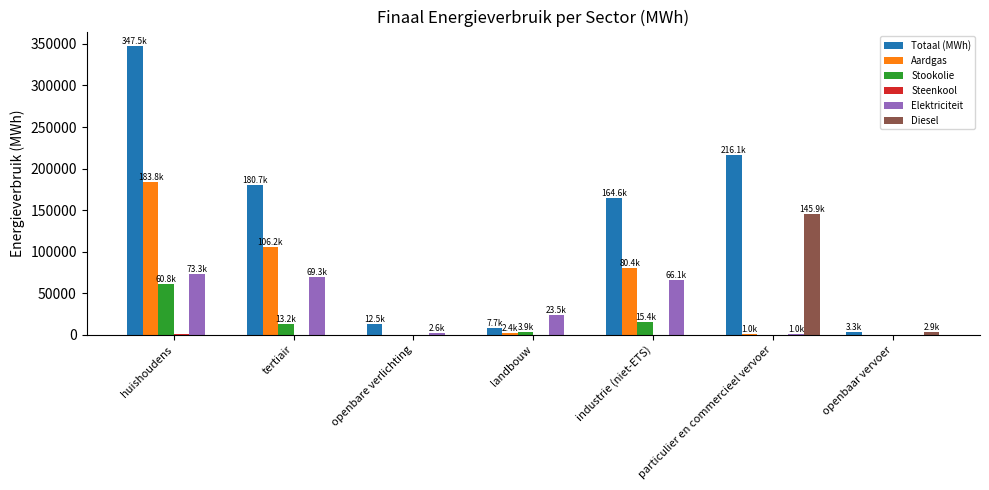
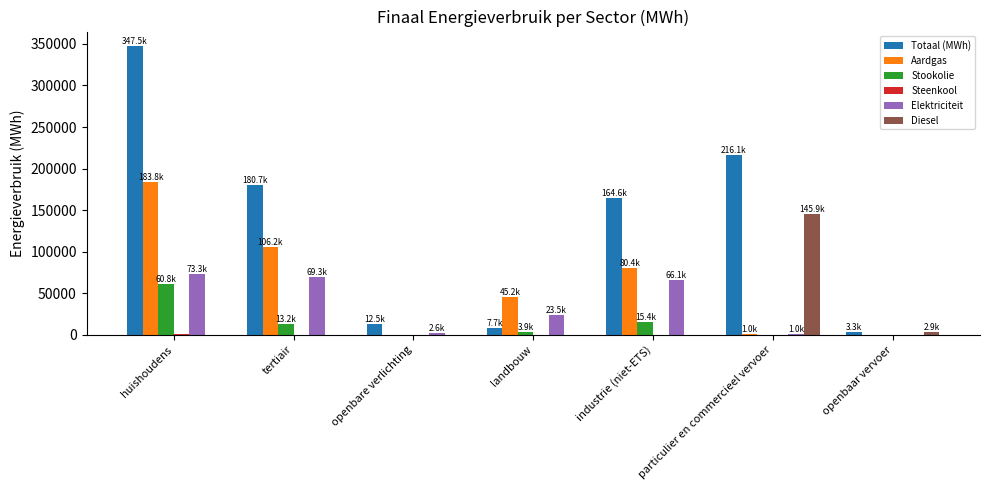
  {
    "Totaal (MWh)": {
      "huishoudens": "347.5k",
      "tertiair": "180.7k",
      "openbare verlichting": "12.5k",
      "landbouw": "7.7k",
      "industrie (niet-ETS)": "164.6k",
      "particulier en commercieel vervoer": "216.1k",
      "openbaar vervoer": "3.3k"
    },
    "Aardgas": {
      "huishoudens": "183.8k",
      "tertiair": "106.2k",
-     "landbouw": "2.4k",
+     "landbouw": "45.2k",
      "industrie (niet-ETS)": "80.4k",
      "particulier en commercieel vervoer": "1.0k"
    },
    "Stookolie": {
      "huishoudens": "60.8k",
      "tertiair": "13.2k",
      "landbouw": "3.9k",
      "industrie (niet-ETS)": "15.4k"
    },
    "Steenkool": {
      "openbare verlichting": "0",
      "particulier en commercieel vervoer": "0",
      "openbaar vervoer": "0"
    },
    "Elektriciteit": {
      "huishoudens": "73.3k",
      "tertiair": "69.3k",
      "openbare verlichting": "2.6k",
      "landbouw": "23.5k",
      "industrie (niet-ETS)": "66.1k",
      "particulier en commercieel vervoer": "1.0k"
    },
    "Diesel": {
      "particulier en commercieel vervoer": "145.9k",
      "openbaar vervoer": "2.9k"
    }
  }
